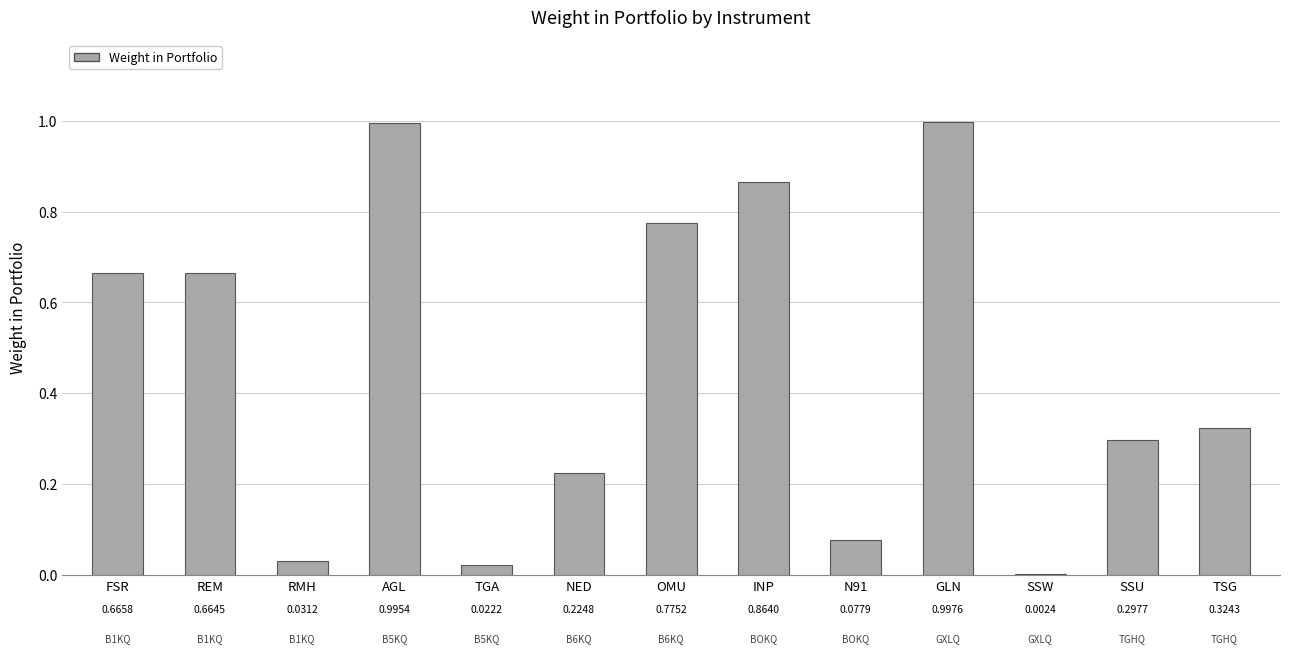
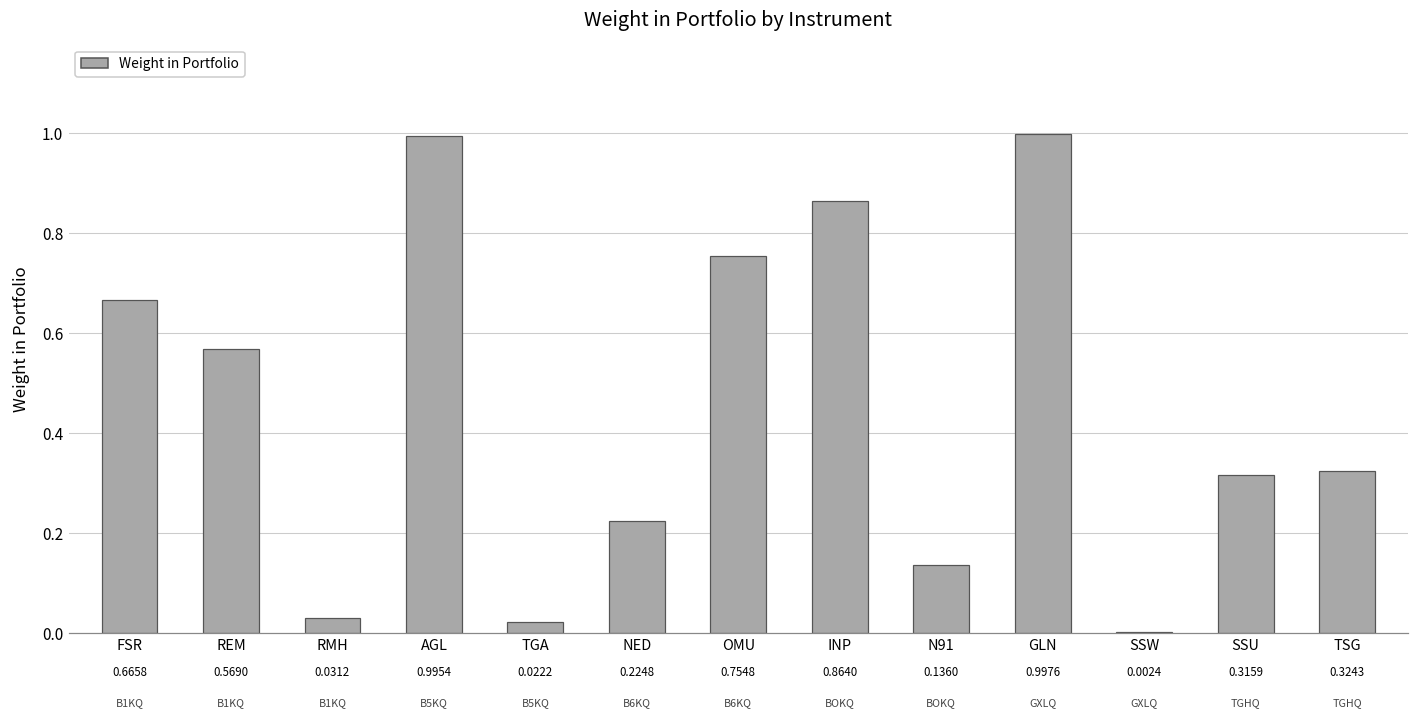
  {
-   "REM": 0.6645,
-   "OMU": 0.7752,
-   "N91": 0.0779,
-   "SSU": 0.2977
+   "REM": 0.5690,
+   "OMU": 0.7548,
+   "N91": 0.1360,
+   "SSU": 0.3159
  }
